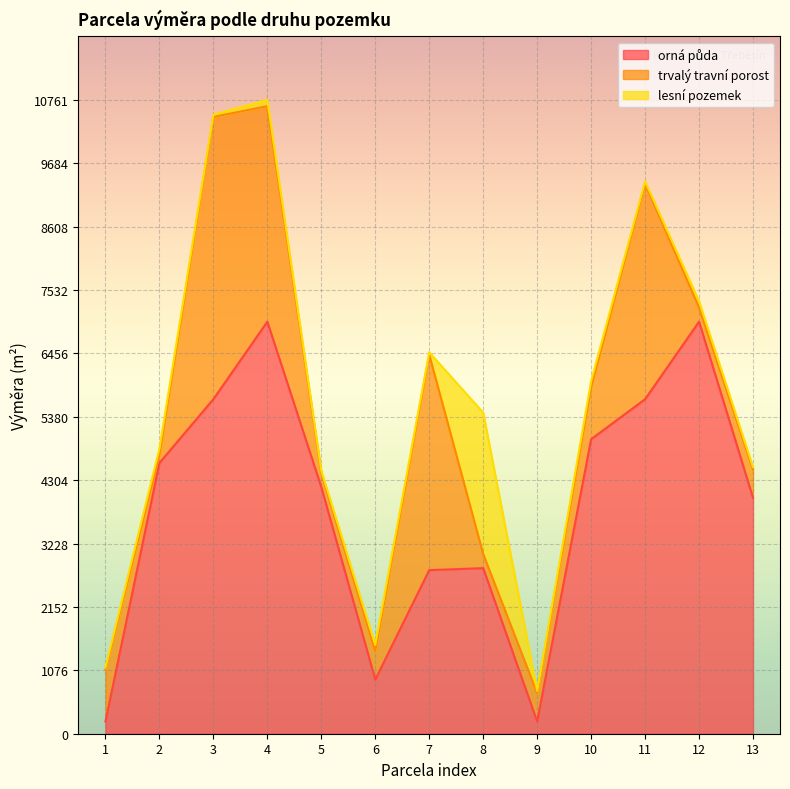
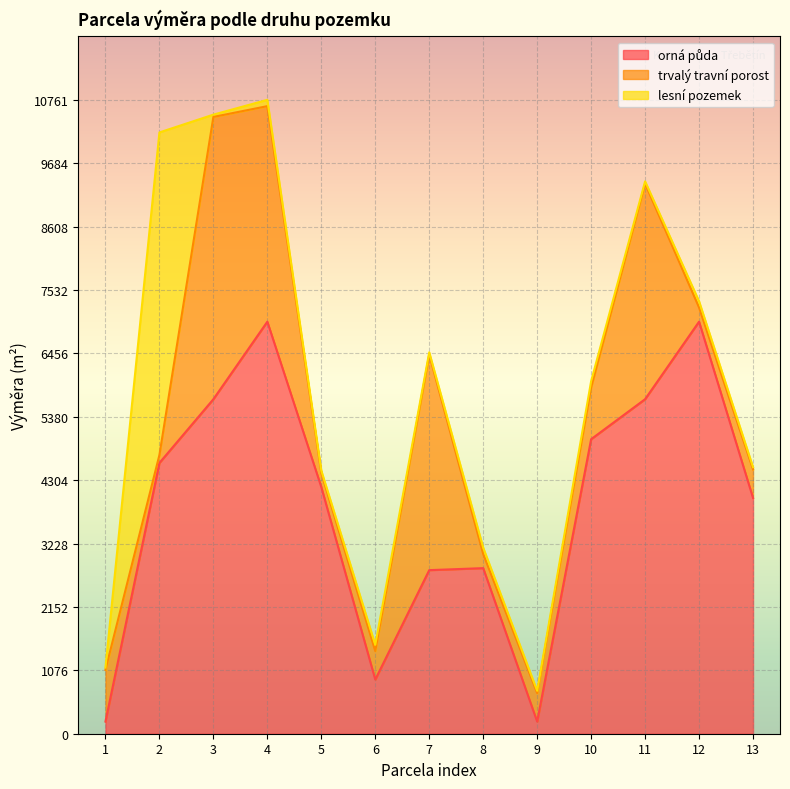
  {
    "orná půda": {
      "1": 200,
      "2": 4600,
      "3": 5700,
      "4": 7000,
      "5": 4200,
      "6": 900,
      "7": 2800,
      "8": 2800,
      "9": 200,
      "10": 5000,
      "11": 5700,
      "12": 7000,
      "13": 4000
    },
    "trvalý travní porost": {
      "2": 100,
      "4": 3700,
      "6": 500,
      "8": 200,
      "10": 900,
      "12": 200
    },
    "lesní pozemek": {
-     "2": 100,
+     "2": 5500,
      "4": 100,
      "6": 100,
-     "8": 2400,
+     "8": 100,
      "10": 100,
      "12": 100
    }
  }
